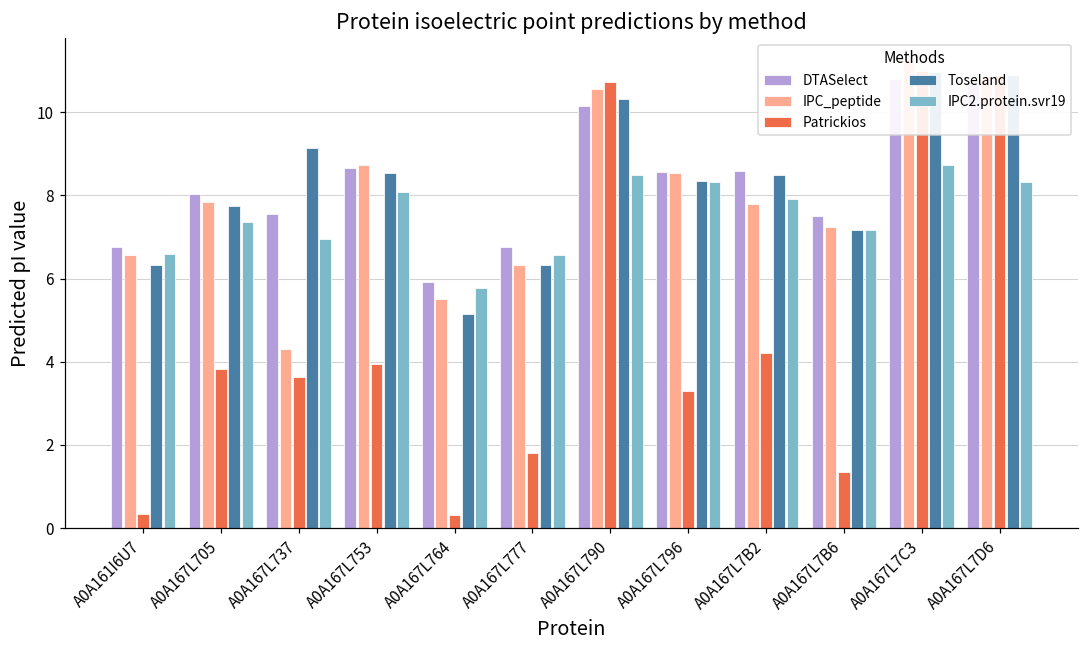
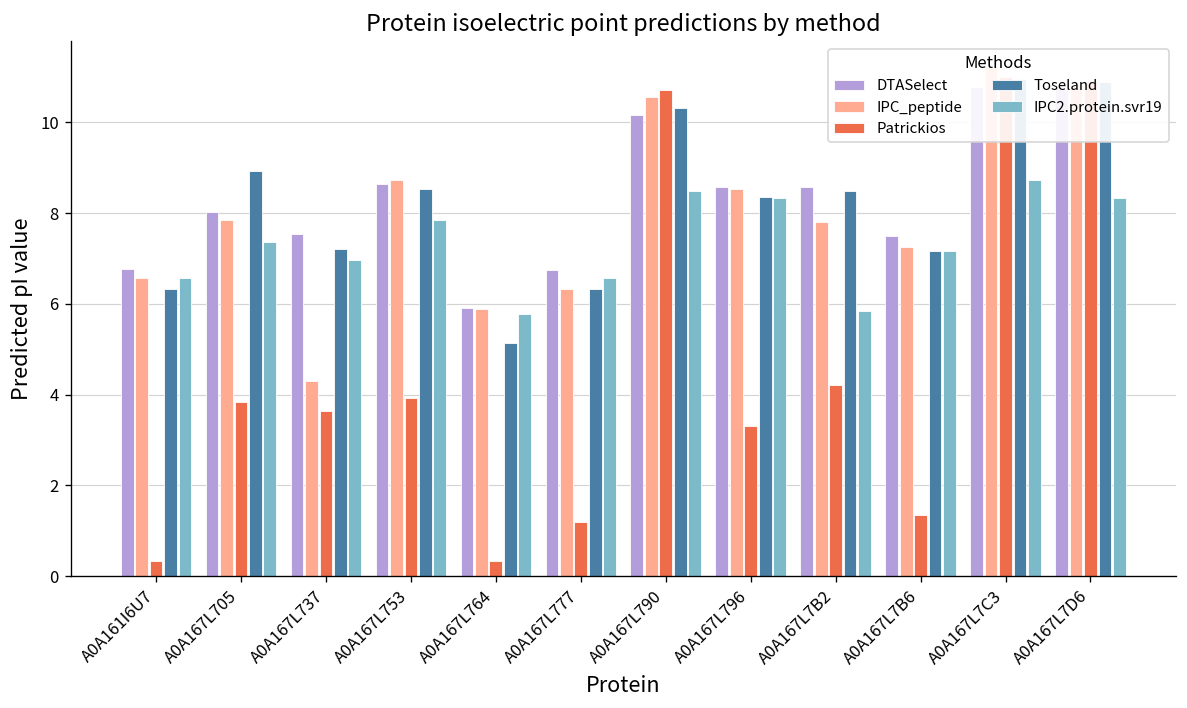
  {
    "DTASelect": {
      "A0A161I6U7": 6.8,
      "A0A167L705": 8.0,
      "A0A167L737": 7.5,
      "A0A167L753": 8.7,
      "A0A167L764": 5.9,
      "A0A167L777": 6.8,
      "A0A167L790": 10.2,
      "A0A167L796": 8.6,
      "A0A167L7B2": 8.6,
      "A0A167L7B6": 7.5
    },
    "IPC_peptide": {
      "A0A161I6U7": 6.6,
      "A0A167L705": 7.8,
      "A0A167L737": 4.3,
      "A0A167L753": 8.7,
-     "A0A167L764": 5.5,
+     "A0A167L764": 5.9,
      "A0A167L777": 6.3,
      "A0A167L790": 10.6,
      "A0A167L796": 8.5,
      "A0A167L7B2": 7.8,
      "A0A167L7B6": 7.2
    },
    "Patrickios": {
      "A0A161I6U7": 0.3,
      "A0A167L705": 3.8,
      "A0A167L737": 3.6,
      "A0A167L753": 3.9,
      "A0A167L764": 0.3,
-     "A0A167L777": 1.8,
+     "A0A167L777": 1.2,
      "A0A167L790": 10.7,
      "A0A167L796": 3.3,
      "A0A167L7B2": 4.2,
      "A0A167L7B6": 1.4
    },
    "Toseland": {
      "A0A161I6U7": 6.3,
-     "A0A167L705": 7.7,
-     "A0A167L737": 9.1,
+     "A0A167L705": 8.9,
+     "A0A167L737": 7.2,
      "A0A167L753": 8.5,
      "A0A167L764": 5.1,
      "A0A167L777": 6.3,
      "A0A167L790": 10.3,
      "A0A167L796": 8.3,
      "A0A167L7B2": 8.5,
      "A0A167L7B6": 7.2
    },
    "IPC2.protein.svr19": {
      "A0A161I6U7": 6.6,
      "A0A167L705": 7.4,
      "A0A167L737": 7.0,
-     "A0A167L753": 8.1,
+     "A0A167L753": 7.9,
      "A0A167L764": 5.8,
      "A0A167L777": 6.6,
      "A0A167L790": 8.5,
      "A0A167L796": 8.3,
-     "A0A167L7B2": 7.9,
+     "A0A167L7B2": 5.8,
      "A0A167L7B6": 7.2,
      "A0A167L7C3": 8.7,
      "A0A167L7D6": 8.3
    }
  }
